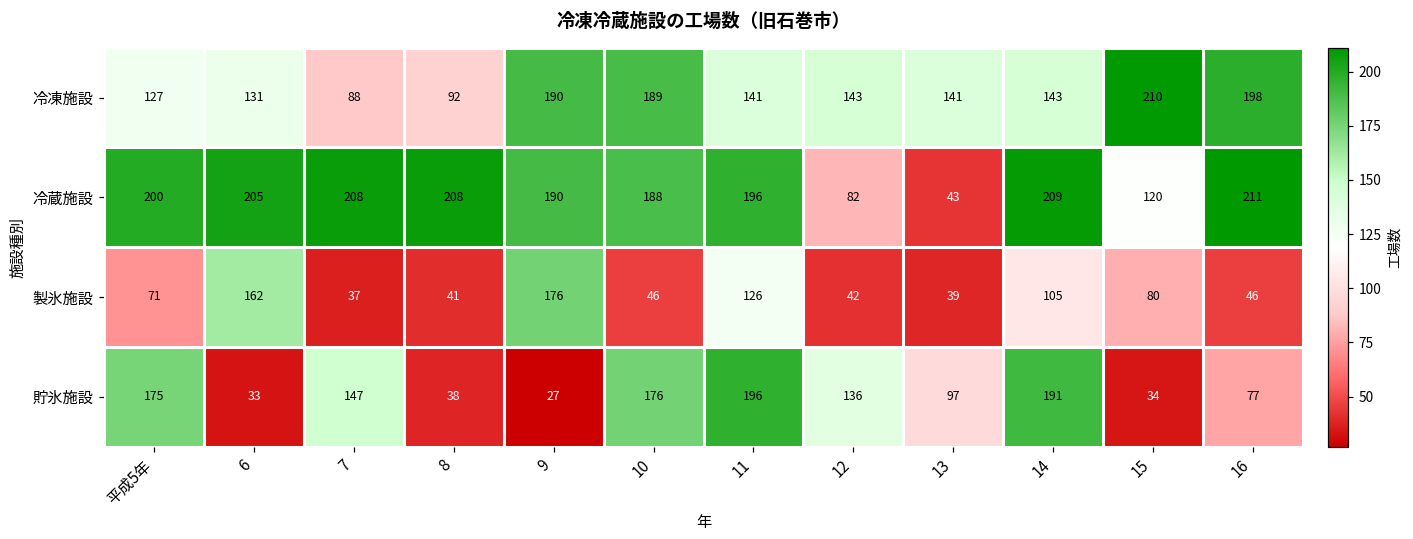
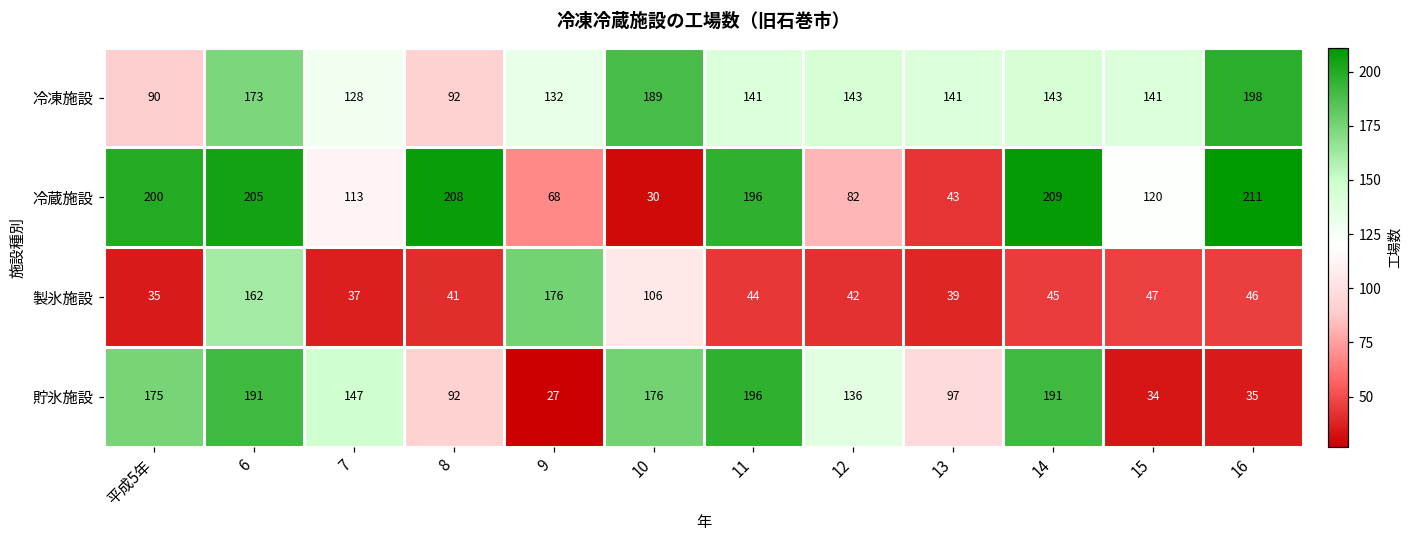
  {
    "冷凍施設": {
-     "平成5年": 127,
-     "6": 131,
-     "7": 88,
+     "平成5年": 90,
+     "6": 173,
+     "7": 128,
      "8": 92,
-     "9": 190,
+     "9": 132,
      "10": 189,
      "11": 141,
      "12": 143,
      "13": 141,
      "14": 143,
-     "15": 210,
+     "15": 141,
      "16": 198
    },
    "冷蔵施設": {
      "平成5年": 200,
      "6": 205,
-     "7": 208,
+     "7": 113,
      "8": 208,
-     "9": 190,
-     "10": 188,
+     "9": 68,
+     "10": 30,
      "11": 196,
      "12": 82,
      "13": 43,
      "14": 209,
      "15": 120,
      "16": 211
    },
    "製氷施設": {
-     "平成5年": 71,
+     "平成5年": 35,
      "6": 162,
      "7": 37,
      "8": 41,
      "9": 176,
-     "10": 46,
-     "11": 126,
+     "10": 106,
+     "11": 44,
      "12": 42,
      "13": 39,
-     "14": 105,
-     "15": 80,
+     "14": 45,
+     "15": 47,
      "16": 46
    },
    "貯氷施設": {
      "平成5年": 175,
-     "6": 33,
+     "6": 191,
      "7": 147,
-     "8": 38,
+     "8": 92,
      "9": 27,
      "10": 176,
      "11": 196,
      "12": 136,
      "13": 97,
      "14": 191,
      "15": 34,
-     "16": 77
+     "16": 35
    }
  }
